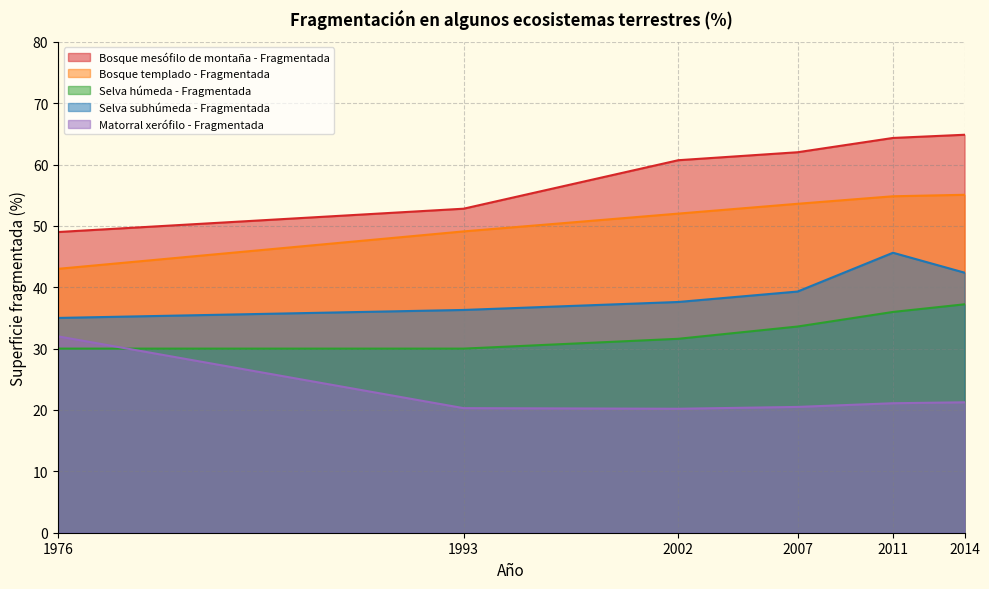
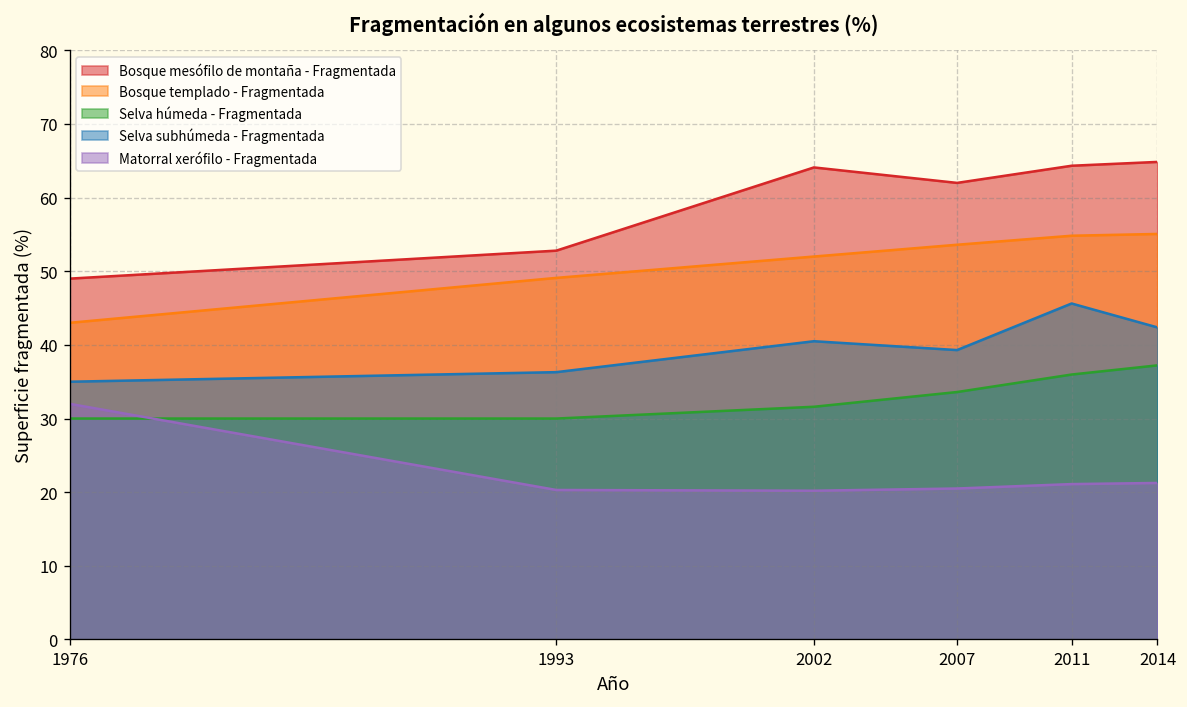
  {
    "Bosque mesófilo de montaña - Fragmentada": {
      "1976": 49,
      "1993": 53,
-     "2002": 61,
+     "2002": 64,
      "2007": 62,
      "2011": 64,
      "2014": 65
    },
    "Bosque templado - Fragmentada": {
      "1976": 43,
      "1993": 49,
      "2002": 52,
      "2007": 54,
      "2011": 55,
      "2014": 55
    },
    "Selva húmeda - Fragmentada": {
      "1976": 30,
      "1993": 30,
      "2002": 32,
      "2007": 34,
      "2011": 36,
      "2014": 37
    },
    "Selva subhúmeda - Fragmentada": {
      "1976": 35,
      "1993": 36,
-     "2002": 38,
+     "2002": 41,
      "2007": 39,
      "2011": 46,
      "2014": 42
    },
    "Matorral xerófilo - Fragmentada": {
      "1976": 32,
      "1993": 20,
      "2002": 20,
      "2007": 21,
      "2011": 21,
      "2014": 21
    }
  }
